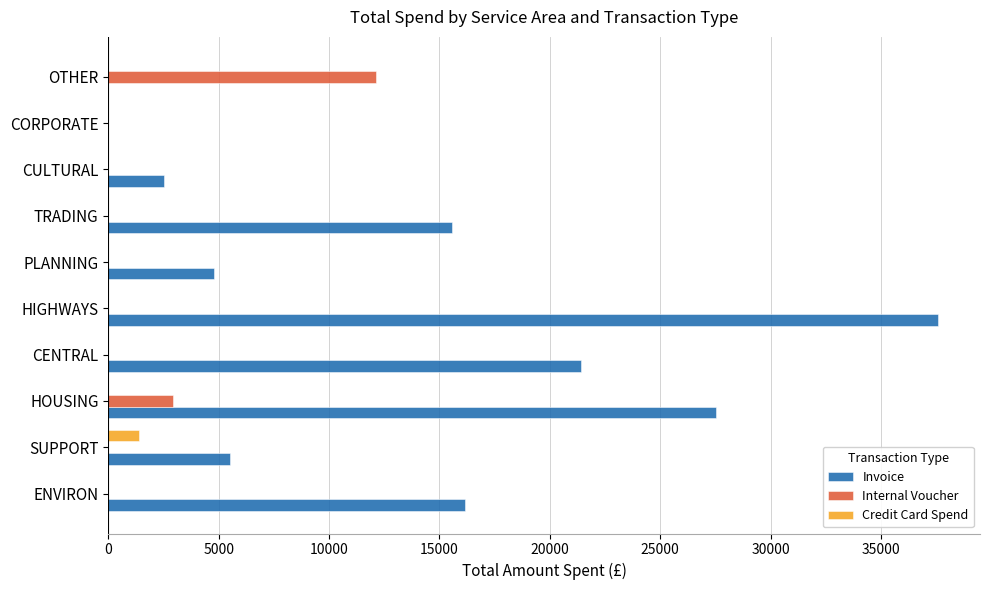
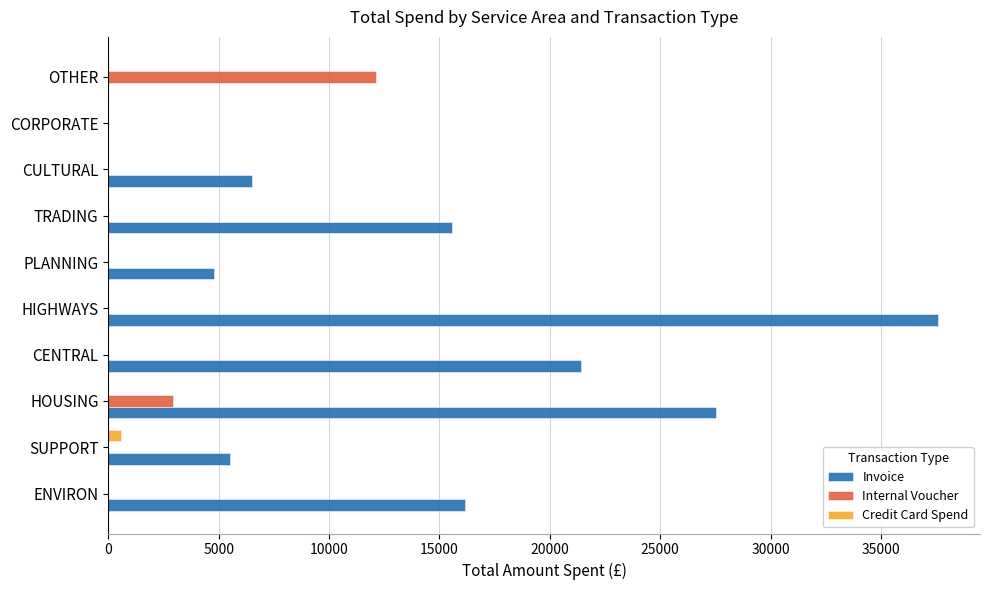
  {
    "Invoice": {
      "OTHER": 0,
      "CORPORATE": 0,
-     "CULTURAL": 2500,
+     "CULTURAL": 6500,
      "TRADING": 15500,
      "PLANNING": 4800,
      "HIGHWAYS": 37600,
      "CENTRAL": 21400,
      "HOUSING": 27500,
      "SUPPORT": 5500,
      "ENVIRON": 16200
    },
    "Internal Voucher": {
      "OTHER": 12100,
      "CORPORATE": 0,
      "CULTURAL": 0,
      "TRADING": 0,
      "PLANNING": 0,
      "HIGHWAYS": 0,
      "CENTRAL": 0,
      "HOUSING": 2900,
      "SUPPORT": 0,
      "ENVIRON": 0
    },
    "Credit Card Spend": {
      "OTHER": 0,
      "CORPORATE": 0,
      "CULTURAL": 0,
      "TRADING": 0,
      "PLANNING": 0,
      "HIGHWAYS": 0,
      "CENTRAL": 0,
      "HOUSING": 0,
-     "SUPPORT": 1400,
+     "SUPPORT": 600,
      "ENVIRON": 0
    }
  }
